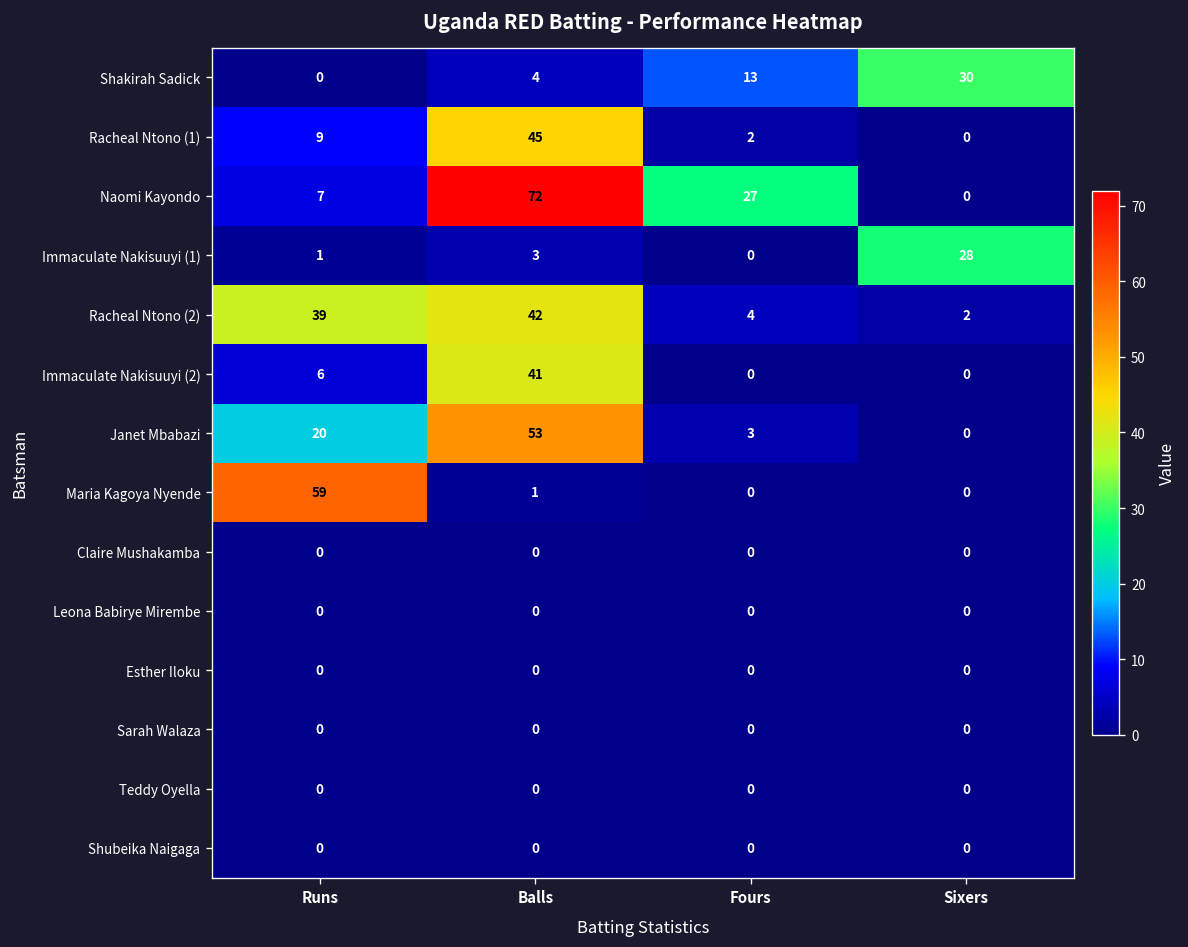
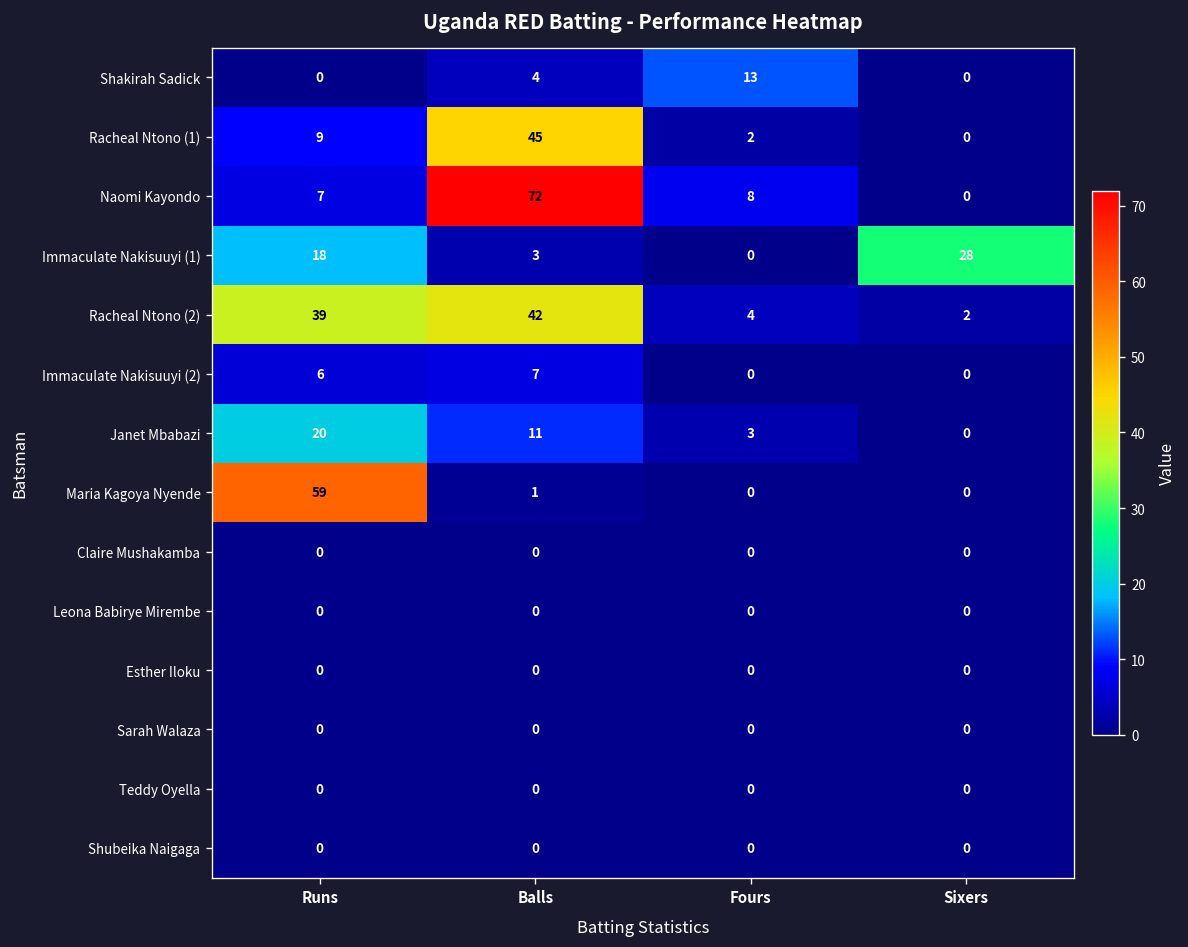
  {
    "Shakirah Sadick": {
      "Runs": 0,
      "Balls": 4,
      "Fours": 13,
-     "Sixers": 30
+     "Sixers": 0
    },
    "Racheal Ntono (1)": {
      "Runs": 9,
      "Balls": 45,
      "Fours": 2,
      "Sixers": 0
    },
    "Naomi Kayondo": {
      "Runs": 7,
      "Balls": 72,
-     "Fours": 27,
+     "Fours": 8,
      "Sixers": 0
    },
    "Immaculate Nakisuuyi (1)": {
-     "Runs": 1,
+     "Runs": 18,
      "Balls": 3,
      "Fours": 0,
      "Sixers": 28
    },
    "Racheal Ntono (2)": {
      "Runs": 39,
      "Balls": 42,
      "Fours": 4,
      "Sixers": 2
    },
    "Immaculate Nakisuuyi (2)": {
      "Runs": 6,
-     "Balls": 41,
+     "Balls": 7,
      "Fours": 0,
      "Sixers": 0
    },
    "Janet Mbabazi": {
      "Runs": 20,
-     "Balls": 53,
+     "Balls": 11,
      "Fours": 3,
      "Sixers": 0
    },
    "Maria Kagoya Nyende": {
      "Runs": 59,
      "Balls": 1,
      "Fours": 0,
      "Sixers": 0
    },
    "Claire Mushakamba": {
      "Runs": 0,
      "Balls": 0,
      "Fours": 0,
      "Sixers": 0
    },
    "Leona Babirye Mirembe": {
      "Runs": 0,
      "Balls": 0,
      "Fours": 0,
      "Sixers": 0
    },
    "Esther Iloku": {
      "Runs": 0,
      "Balls": 0,
      "Fours": 0,
      "Sixers": 0
    },
    "Sarah Walaza": {
      "Runs": 0,
      "Balls": 0,
      "Fours": 0,
      "Sixers": 0
    },
    "Teddy Oyella": {
      "Runs": 0,
      "Balls": 0,
      "Fours": 0,
      "Sixers": 0
    },
    "Shubeika Naigaga": {
      "Runs": 0,
      "Balls": 0,
      "Fours": 0,
      "Sixers": 0
    }
  }
